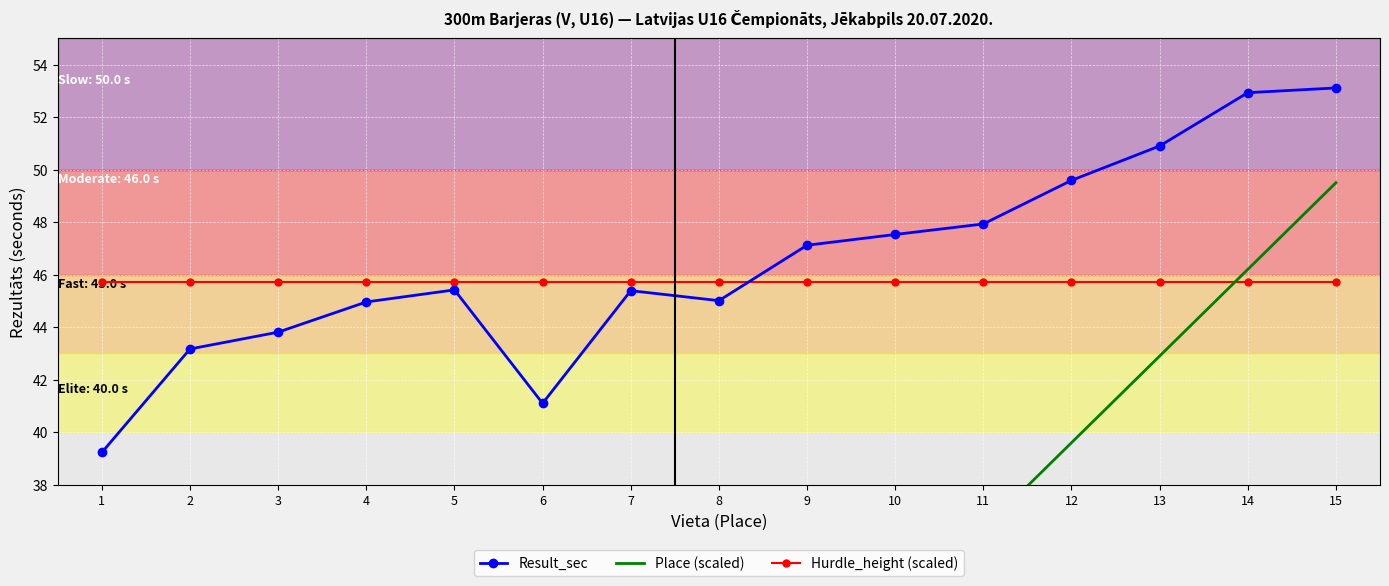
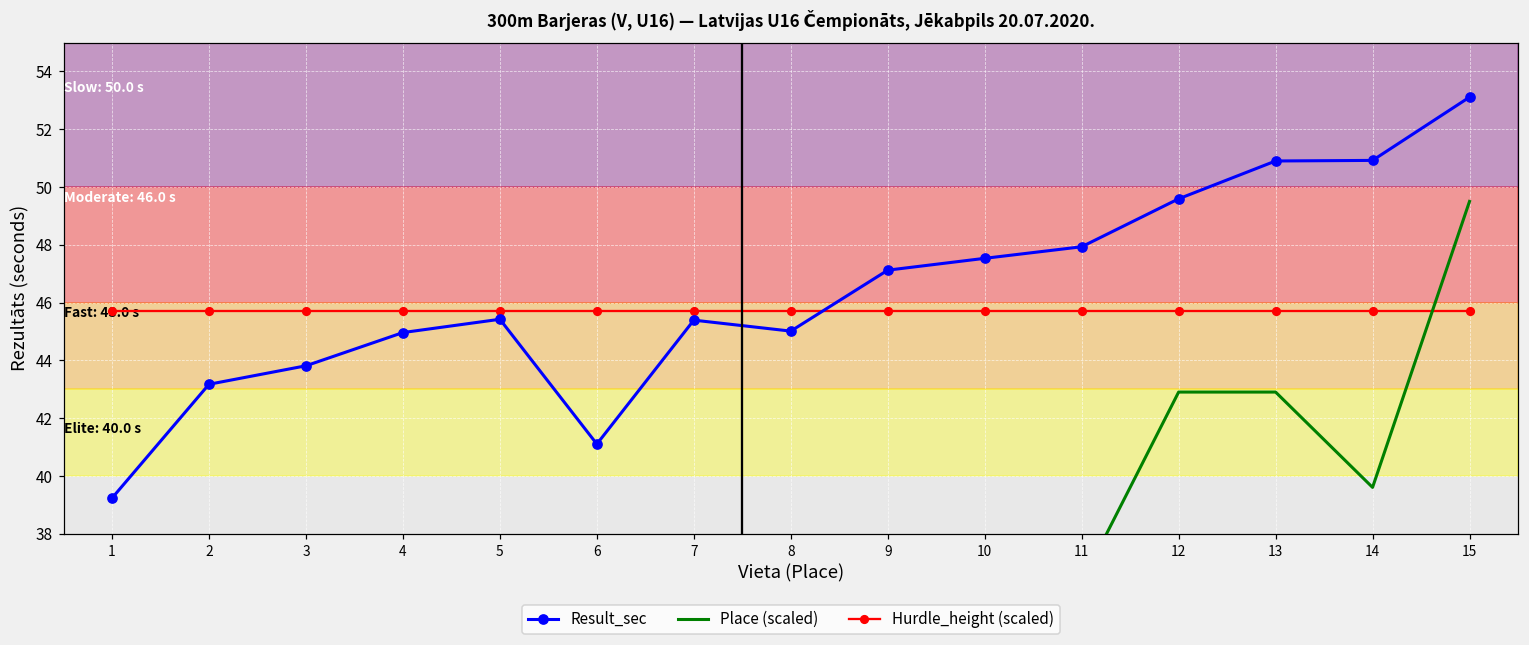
  {
    "Result_sec": {
      "1": 39.2,
      "2": 43.2,
      "3": 43.8,
      "4": 45.0,
      "5": 45.4,
      "6": 41.1,
      "7": 45.4,
      "8": 45.0,
      "9": 47.1,
      "10": 47.5,
      "11": 47.9,
      "12": 49.6,
      "13": 50.9,
-     "14": 52.9,
+     "14": 50.9,
      "15": 53.1
    },
    "Place (scaled)": {
-     "12": 39.6,
+     "12": 42.9,
      "13": 42.9,
-     "14": 46.2,
+     "14": 39.6,
      "15": 49.5
    },
    "Hurdle_height (scaled)": {
      "2": 45.7,
      "3": 45.7,
      "4": 45.7,
      "5": 45.7,
      "6": 45.7,
      "7": 45.7,
      "8": 45.7,
      "9": 45.7,
      "10": 45.7,
      "11": 45.7,
      "12": 45.7,
      "13": 45.7,
      "14": 45.7,
      "15": 45.7
    }
  }
